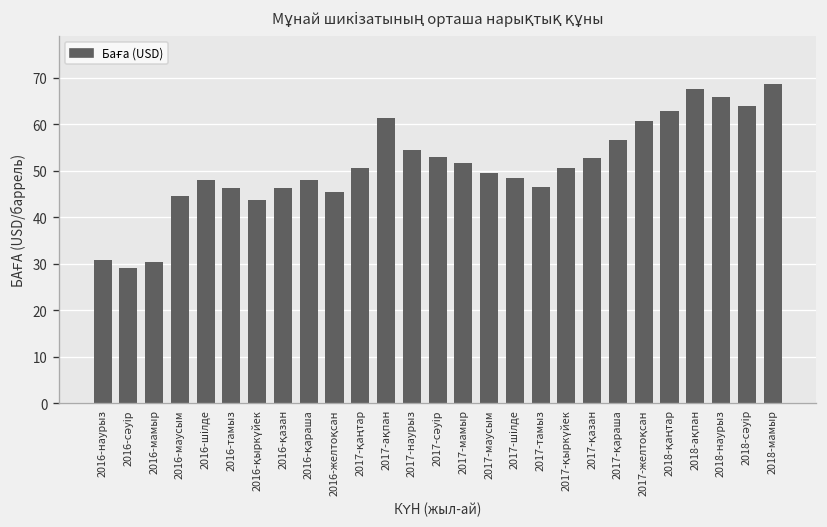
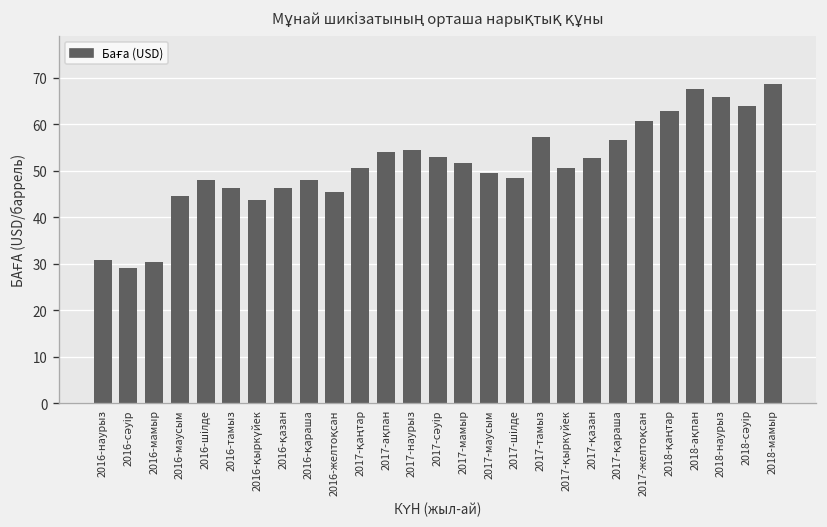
  {
    "2016-наурыз": 31,
    "2016-сәуір": 29,
    "2016-мамыр": 30,
    "2016-маусым": 45,
    "2016-шілде": 48,
    "2016-тамыз": 46,
    "2016-қыркүйек": 44,
    "2016-қазан": 46,
    "2016-қараша": 48,
    "2016-желтоқсан": 45,
    "2017-қаңтар": 50,
-   "2017-ақпан": 61,
+   "2017-ақпан": 54,
    "2017-наурыз": 54,
    "2017-сәуір": 53,
    "2017-мамыр": 52,
    "2017-маусым": 50,
    "2017-шілде": 48,
-   "2017-тамыз": 47,
+   "2017-тамыз": 57,
    "2017-қыркүйек": 51,
    "2017-қазан": 53,
    "2017-қараша": 57,
    "2017-желтоқсан": 61,
    "2018-қаңтар": 63,
    "2018-ақпан": 68,
    "2018-наурыз": 66,
    "2018-сәуір": 64,
    "2018-мамыр": 69
  }
